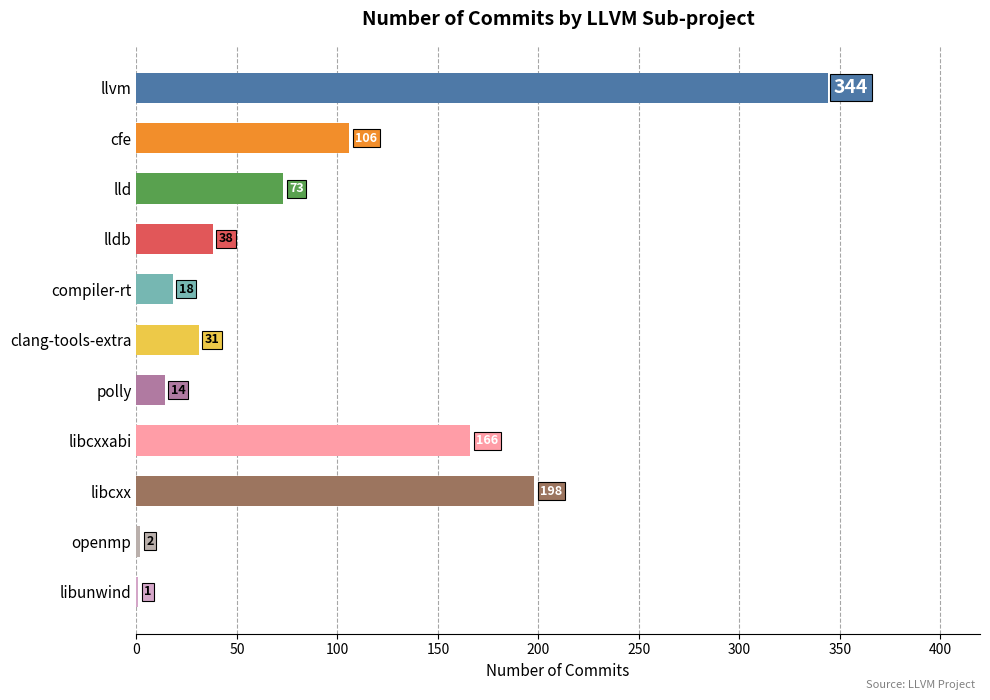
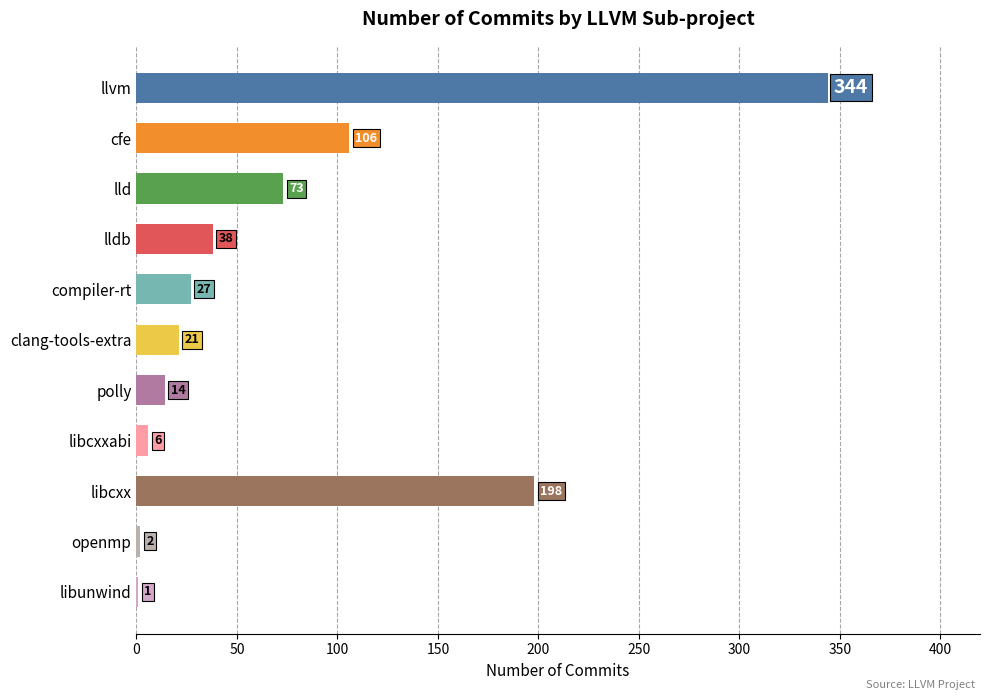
  {
-   "compiler-rt": 18,
-   "clang-tools-extra": 31,
-   "libcxxabi": 166
+   "compiler-rt": 27,
+   "clang-tools-extra": 21,
+   "libcxxabi": 6
  }
